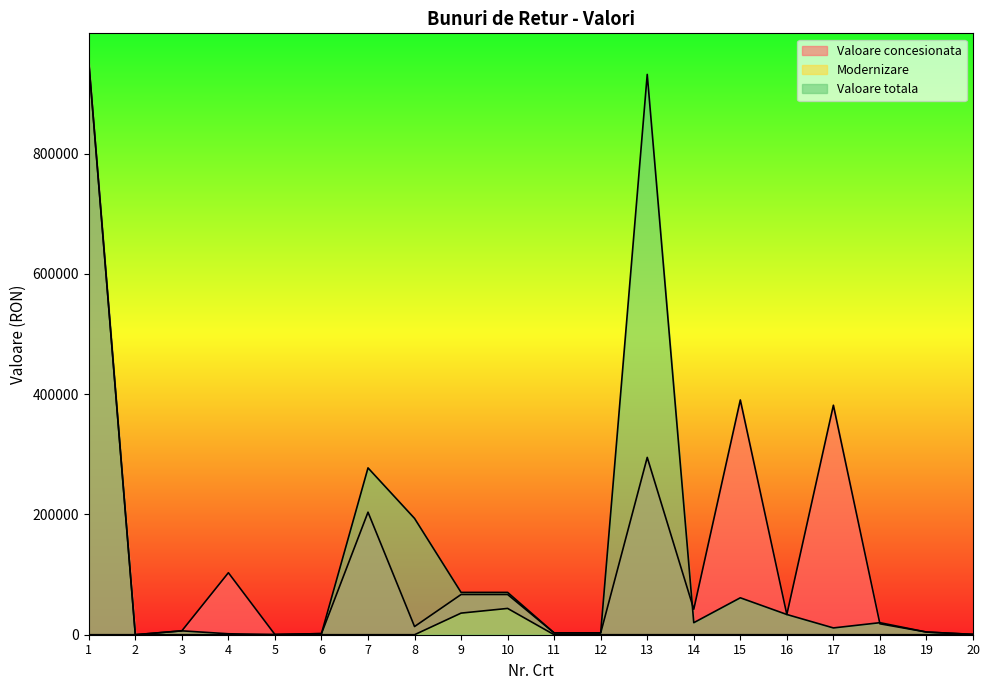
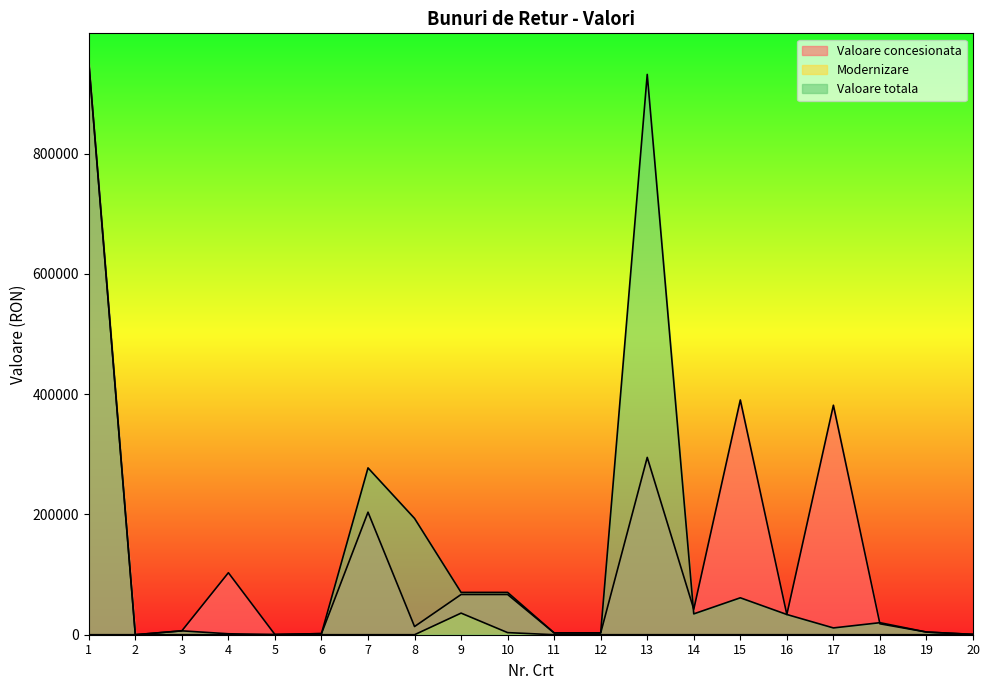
  {
    "Valoare concesionata": {
      "4": 100000,
      "7": 200000,
      "8": 10000,
      "13": 290000,
      "14": 40000,
      "15": 390000,
      "17": 380000
    },
    "Modernizare": {
      "1": 0,
      "3": 0,
      "7": 0,
      "8": 0,
      "9": 40000,
-     "10": 40000,
+     "10": 0,
      "13": 0,
      "14": 0,
      "15": 0,
      "16": 0,
      "17": 0,
      "18": 0,
      "19": 0
    },
    "Valoare totala": {
      "7": 280000,
      "8": 190000,
      "13": 930000,
-     "14": 20000,
+     "14": 30000,
      "15": 60000,
      "17": 10000
    }
  }
